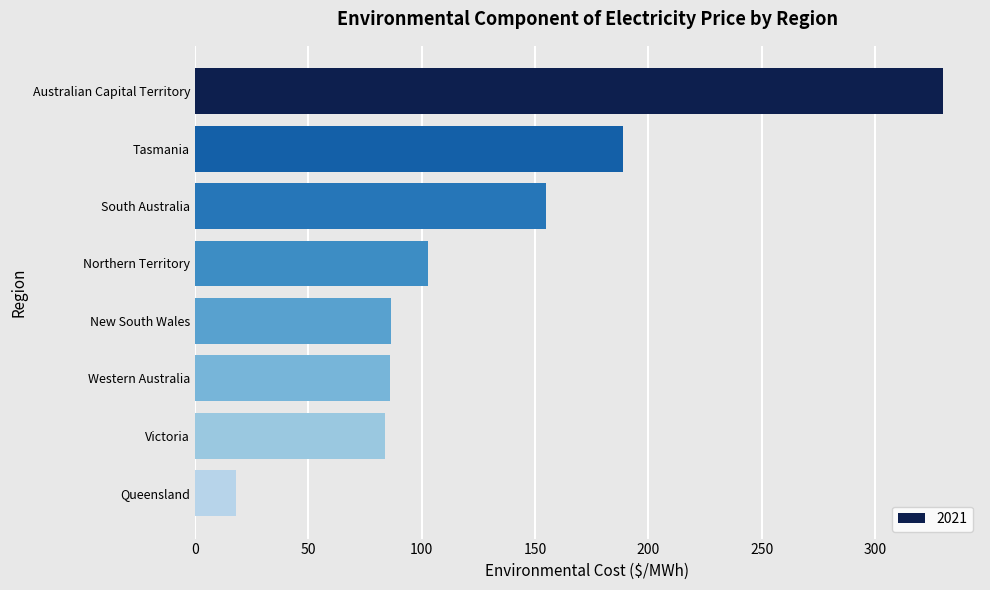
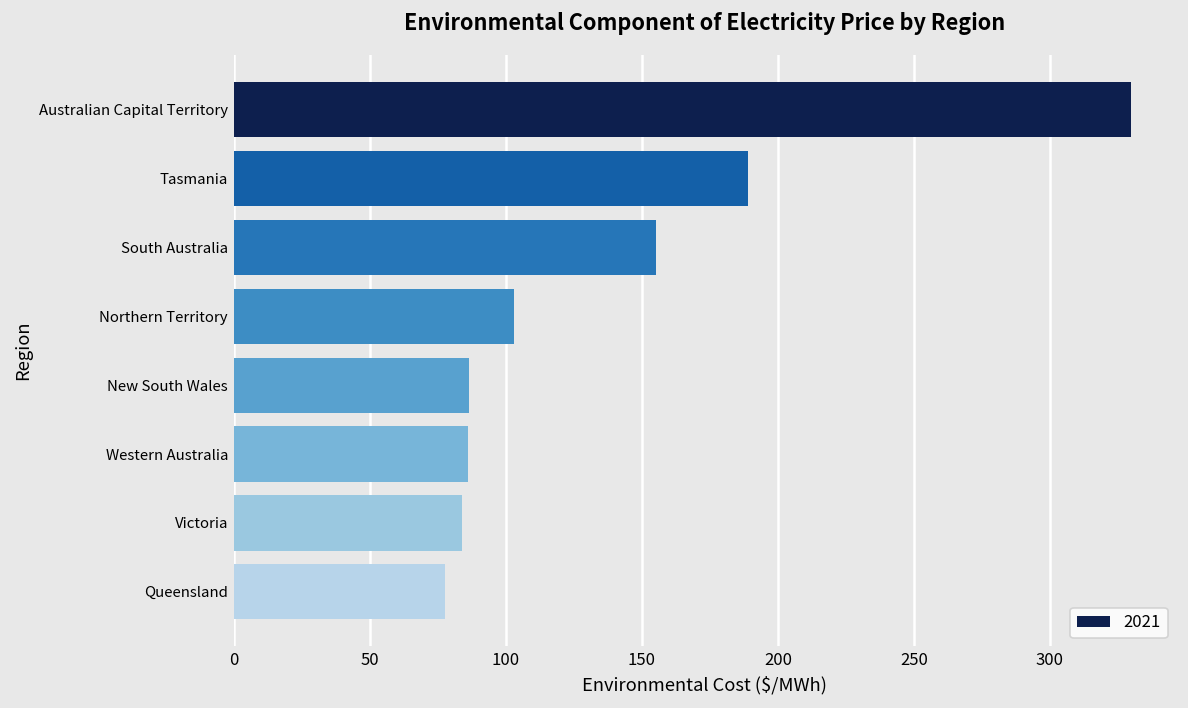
  {
    "Australian Capital Territory": 330,
    "Tasmania": 189,
    "South Australia": 155,
    "Northern Territory": 103,
    "New South Wales": 87,
    "Western Australia": 86,
    "Victoria": 84,
-   "Queensland": 18
+   "Queensland": 78
  }
